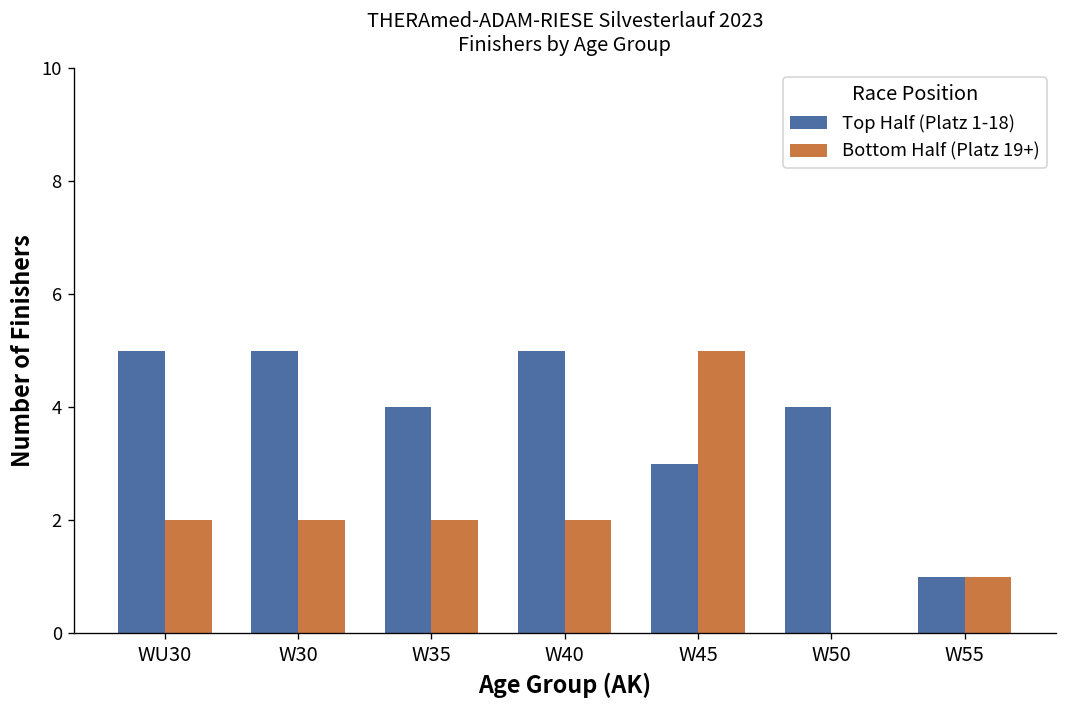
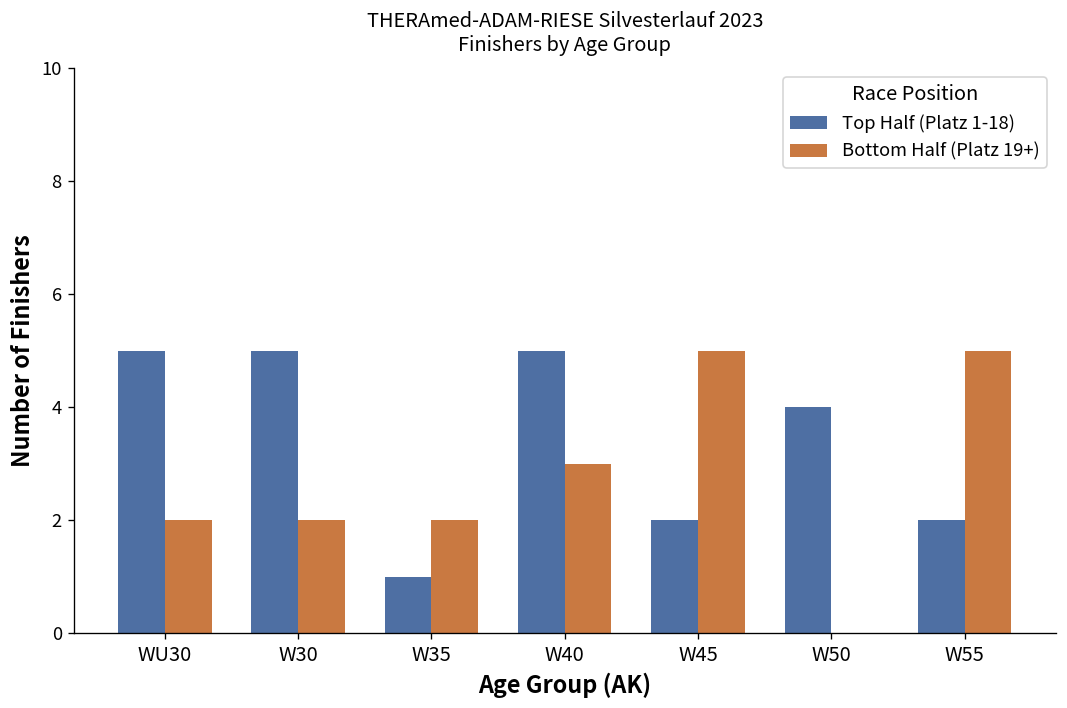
  {
    "Top Half (Platz 1-18)": {
      "WU30": 5,
      "W30": 5,
-     "W35": 4,
+     "W35": 1,
      "W40": 5,
-     "W45": 3,
+     "W45": 2,
      "W50": 4,
-     "W55": 1
+     "W55": 2
    },
    "Bottom Half (Platz 19+)": {
      "WU30": 2,
      "W30": 2,
      "W35": 2,
-     "W40": 2,
+     "W40": 3,
      "W45": 5,
      "W50": 0,
-     "W55": 1
+     "W55": 5
    }
  }
